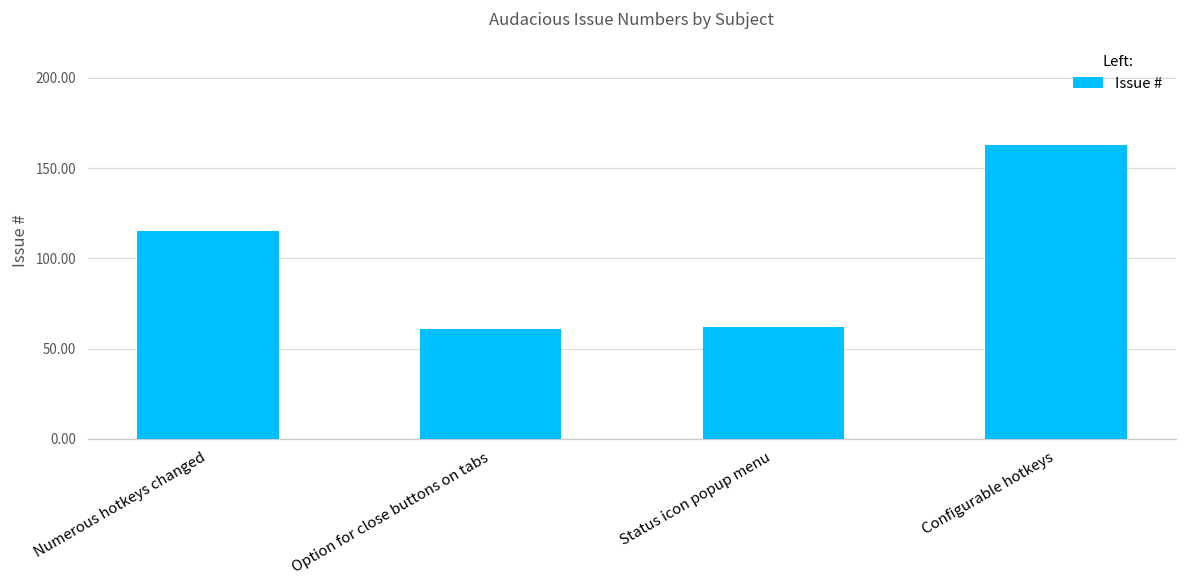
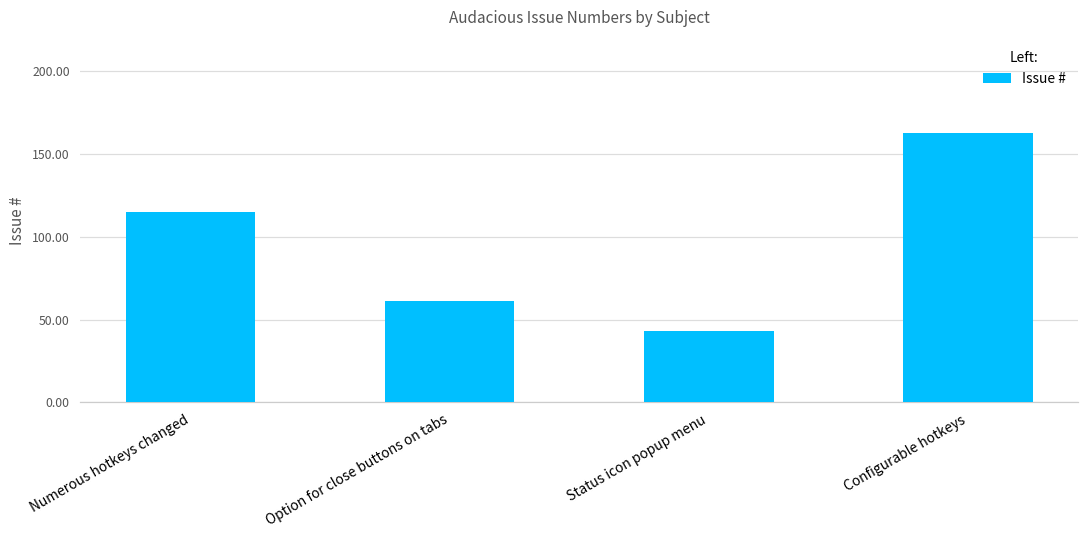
  {
    "Numerous hotkeys changed": 115,
    "Option for close buttons on tabs": 61,
-   "Status icon popup menu": 62,
+   "Status icon popup menu": 43,
    "Configurable hotkeys": 163
  }
